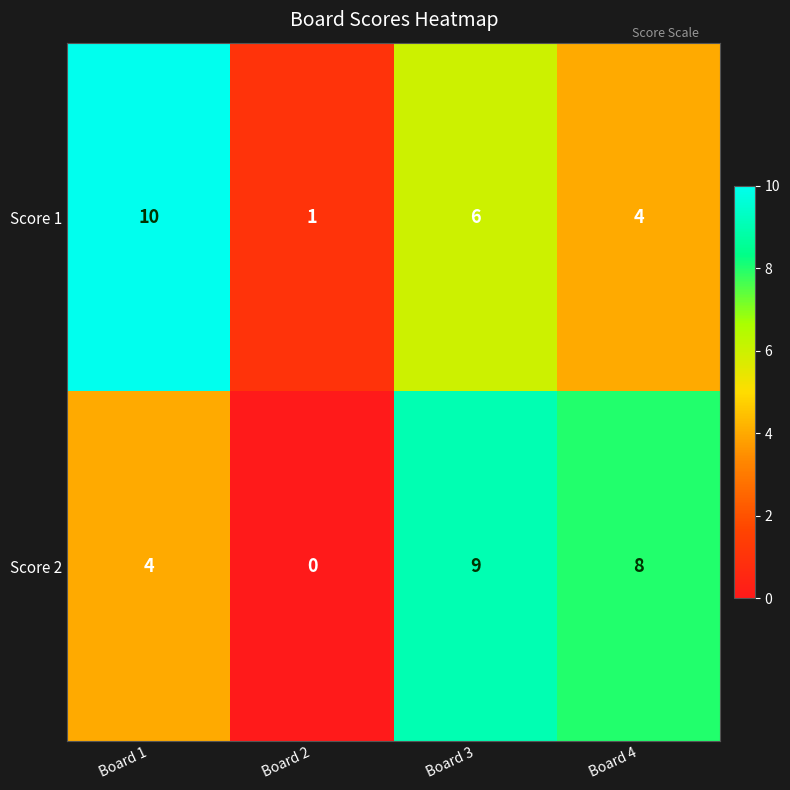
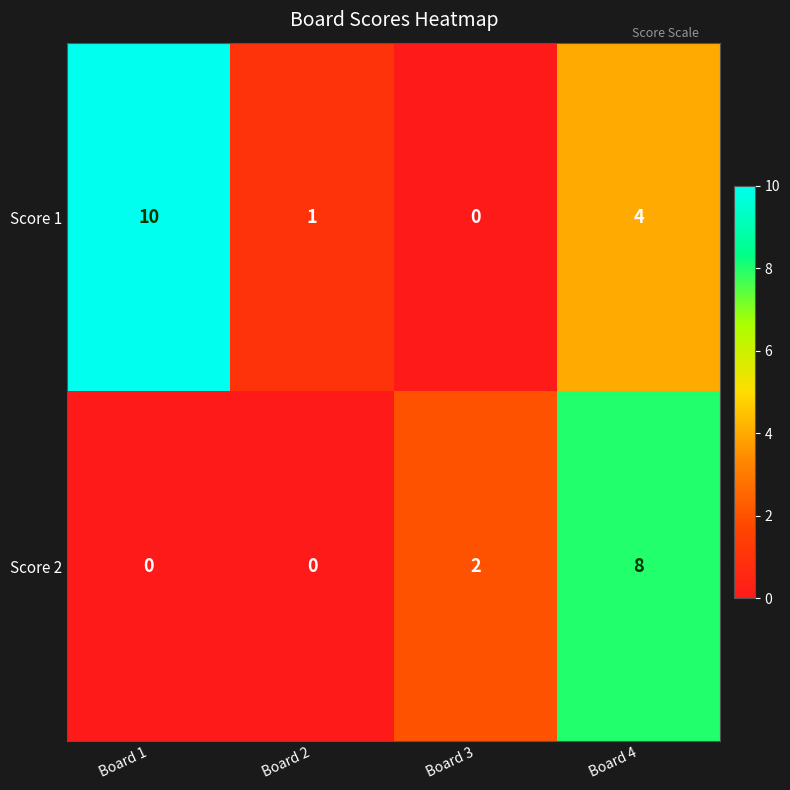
  {
    "Score 1": {
      "Board 1": 10,
      "Board 2": 1,
-     "Board 3": 6,
+     "Board 3": 0,
      "Board 4": 4
    },
    "Score 2": {
-     "Board 1": 4,
+     "Board 1": 0,
      "Board 2": 0,
-     "Board 3": 9,
+     "Board 3": 2,
      "Board 4": 8
    }
  }
